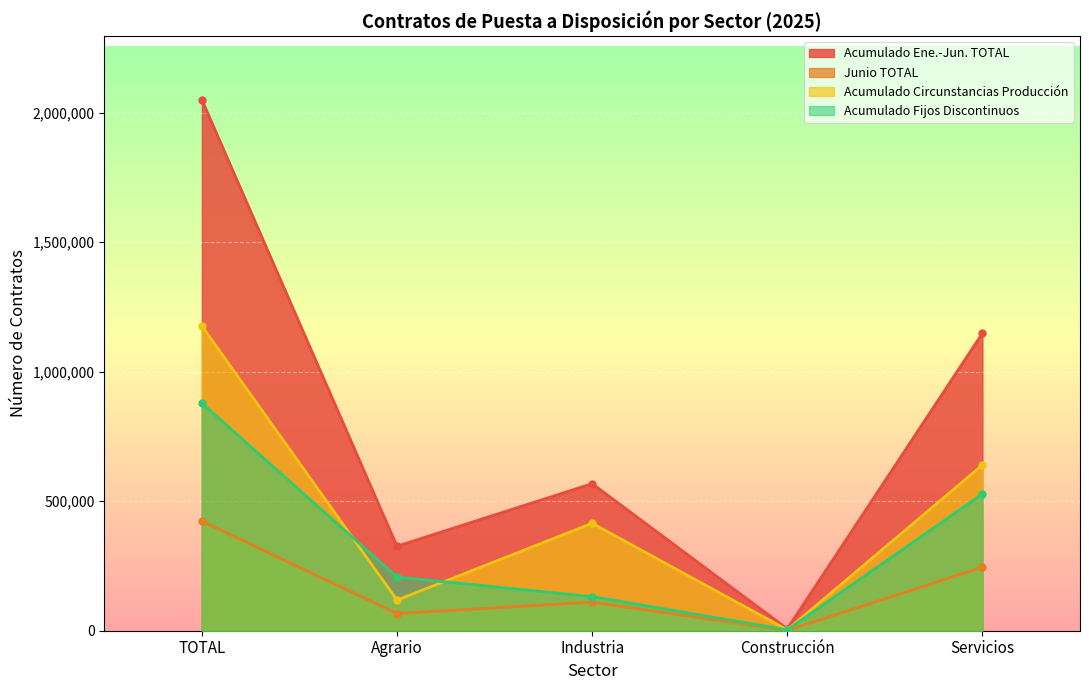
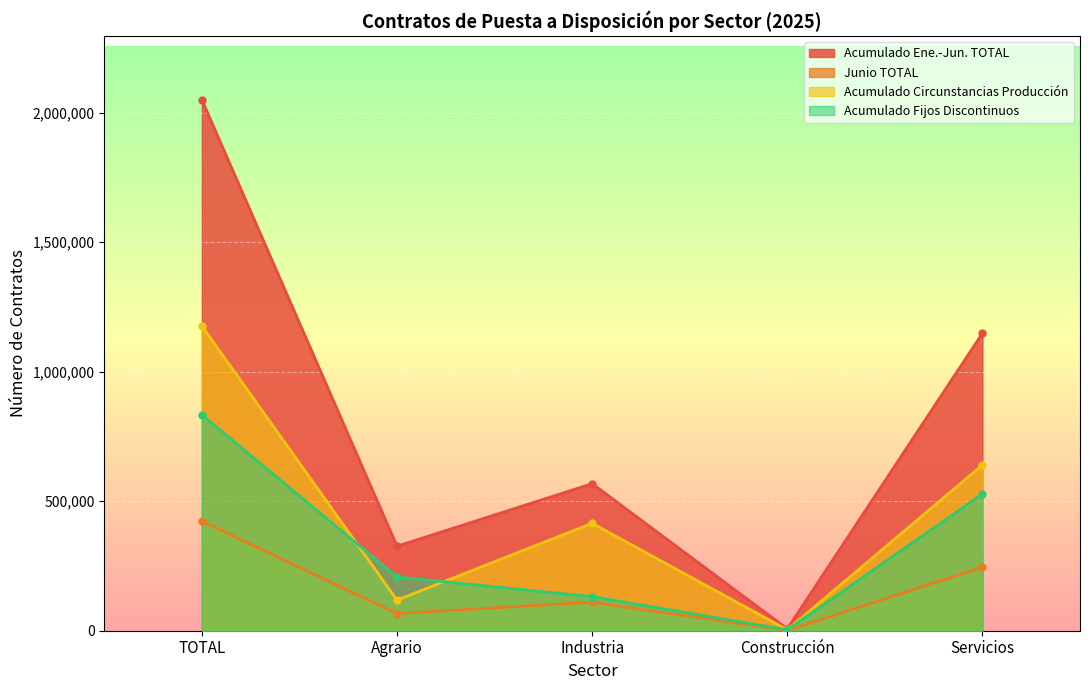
  {
    "Acumulado Fijos Discontinuos": {
-     "TOTAL": "880,000",
+     "TOTAL": "830,000",
      "Agrario": "210,000",
      "Industria": "130,000",
      "Servicios": "530,000"
    }
  }
